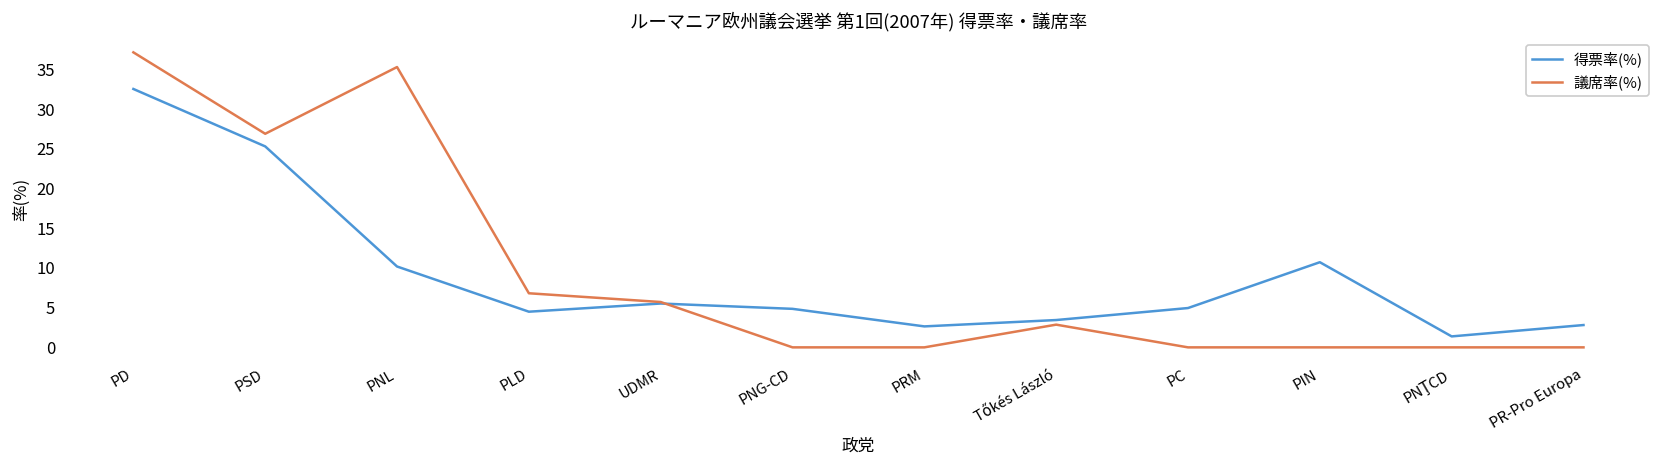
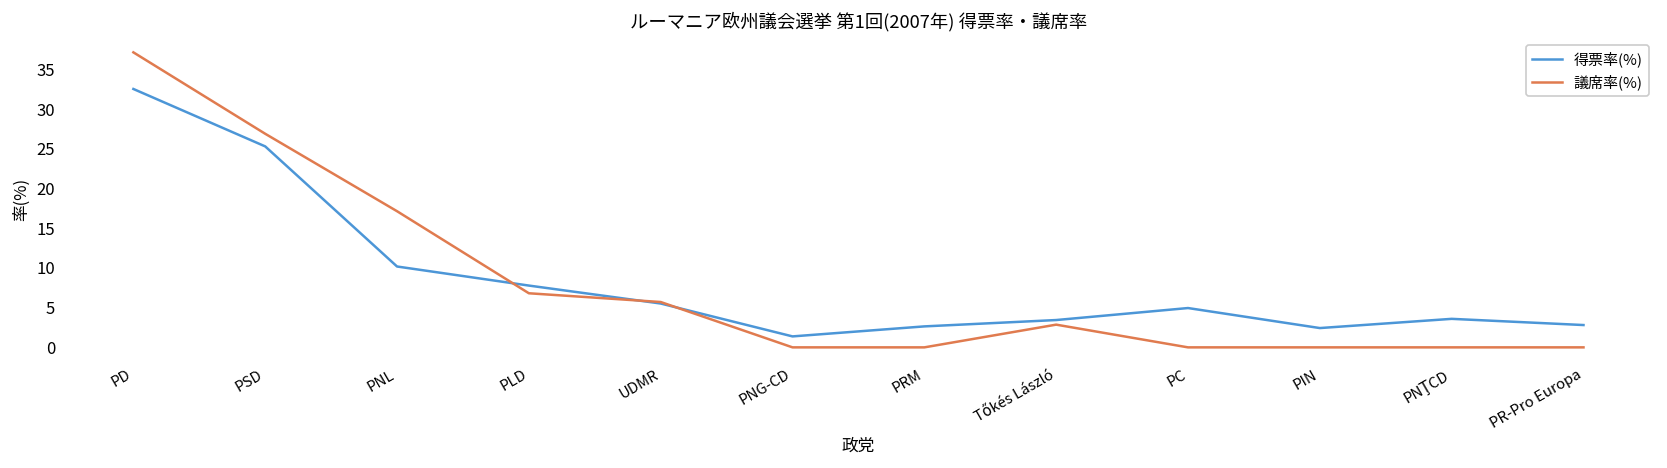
  {
    "得票率(%)": {
      "PD": 33,
      "PSD": 25,
      "PNL": 10,
-     "PLD": 4,
-     "PNG-CD": 5,
+     "PLD": 8,
+     "PNG-CD": 1,
      "PRM": 3,
      "Tőkés László": 3,
      "PC": 5,
-     "PIN": 11,
-     "PNŢCD": 1,
+     "PIN": 2,
+     "PNŢCD": 4,
      "PR-Pro Europa": 3
    },
    "議席率(%)": {
      "PD": 37,
      "PSD": 27,
-     "PNL": 35,
+     "PNL": 17,
      "PLD": 7,
      "PNG-CD": 0,
      "PRM": 0,
      "Tőkés László": 3,
      "PC": 0,
      "PIN": 0,
      "PNŢCD": 0,
      "PR-Pro Europa": 0
    }
  }
